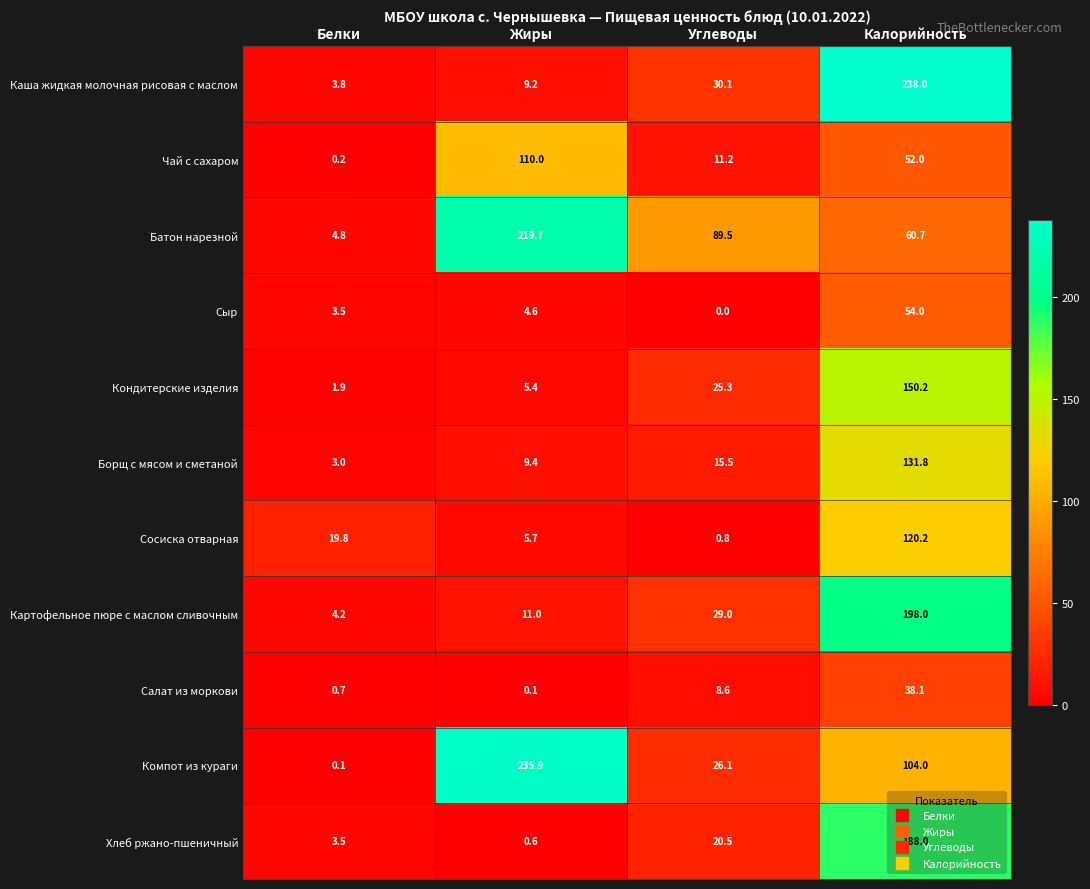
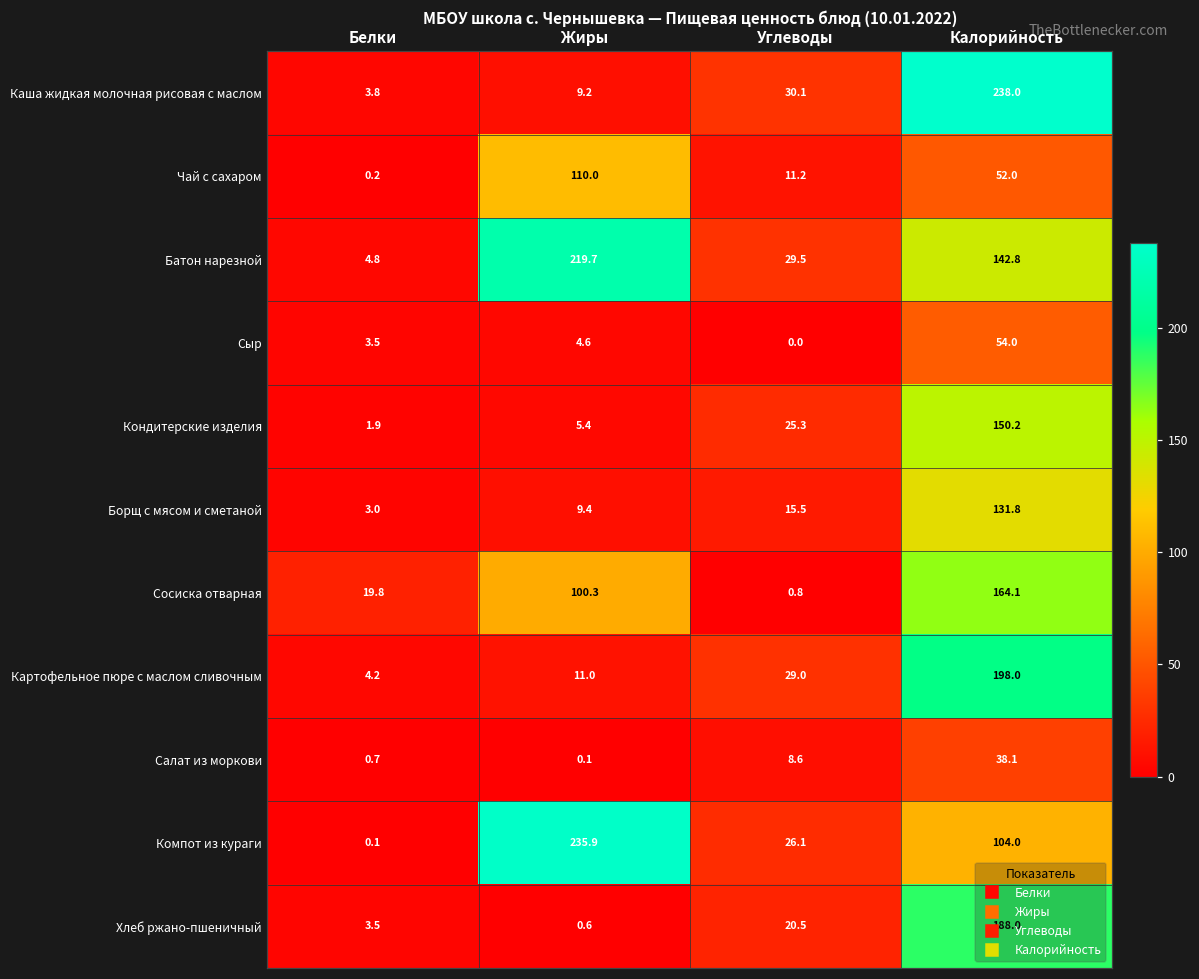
  {
    "Каша жидкая молочная рисовая с маслом": {
      "Белки": 3.8,
      "Жиры": 9.2,
      "Углеводы": 30.1,
      "Калорийность": 238.0
    },
    "Чай с сахаром": {
      "Белки": 0.2,
      "Жиры": 110.0,
      "Углеводы": 11.2,
      "Калорийность": 52.0
    },
    "Батон нарезной": {
      "Белки": 4.8,
      "Жиры": 219.7,
-     "Углеводы": 89.5,
-     "Калорийность": 60.7
+     "Углеводы": 29.5,
+     "Калорийность": 142.8
    },
    "Сыр": {
      "Белки": 3.5,
      "Жиры": 4.6,
      "Углеводы": 0.0,
      "Калорийность": 54.0
    },
    "Кондитерские изделия": {
      "Белки": 1.9,
      "Жиры": 5.4,
      "Углеводы": 25.3,
      "Калорийность": 150.2
    },
    "Борщ с мясом и сметаной": {
      "Белки": 3.0,
      "Жиры": 9.4,
      "Углеводы": 15.5,
      "Калорийность": 131.8
    },
    "Сосиска отварная": {
      "Белки": 19.8,
-     "Жиры": 5.7,
+     "Жиры": 100.3,
      "Углеводы": 0.8,
-     "Калорийность": 120.2
+     "Калорийность": 164.1
    },
    "Картофельное пюре с маслом сливочным": {
      "Белки": 4.2,
      "Жиры": 11.0,
      "Углеводы": 29.0,
      "Калорийность": 198.0
    },
    "Салат из моркови": {
      "Белки": 0.7,
      "Жиры": 0.1,
      "Углеводы": 8.6,
      "Калорийность": 38.1
    },
    "Компот из кураги": {
      "Белки": 0.1,
      "Жиры": 235.9,
      "Углеводы": 26.1,
      "Калорийность": 104.0
    },
    "Хлеб ржано-пшеничный": {
      "Белки": 3.5,
      "Жиры": 0.6,
      "Углеводы": 20.5
    }
  }
